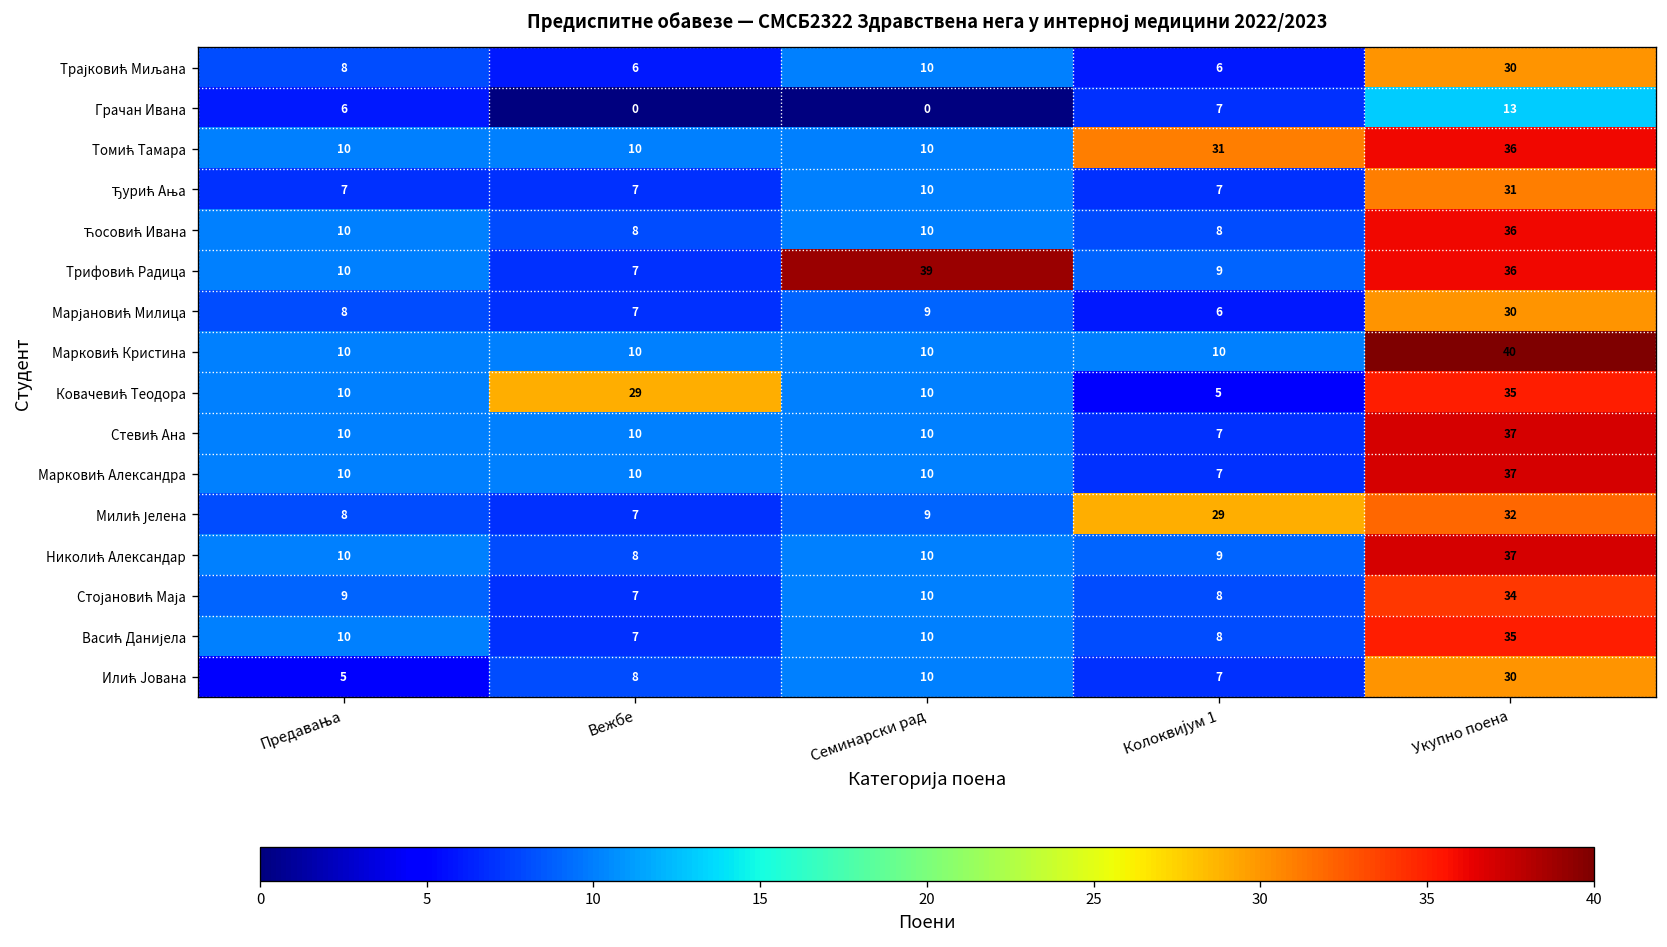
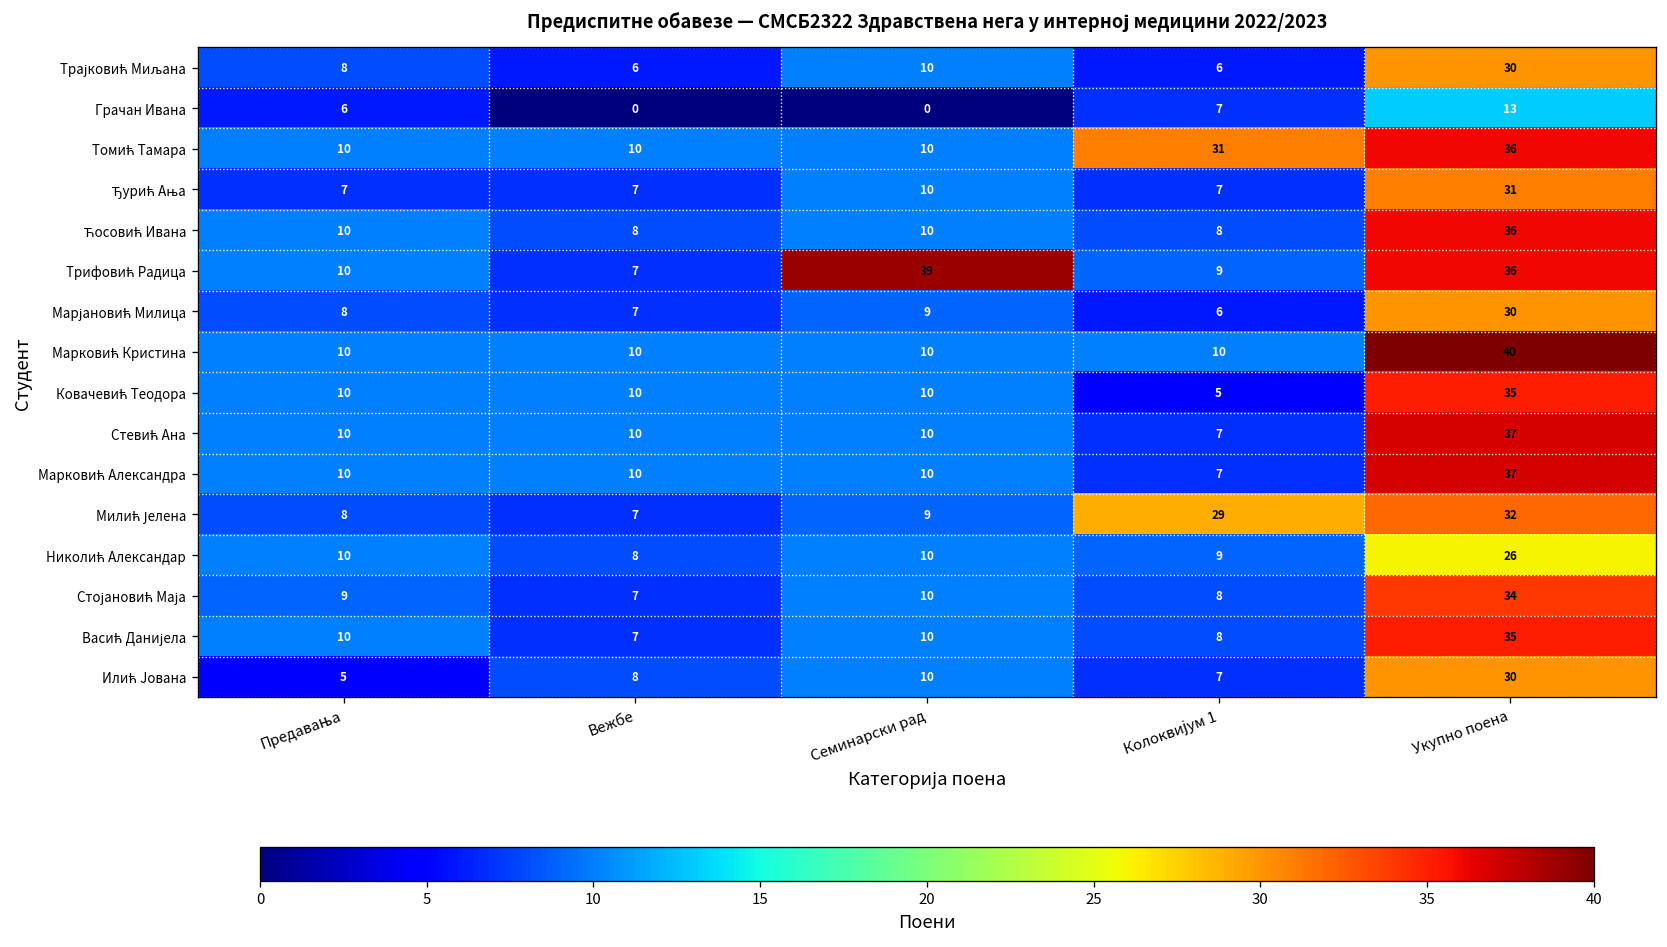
  {
    "Трајковић Миљана": {
      "Предавања": 8,
      "Вежбе": 6,
      "Семинарски рад": 10,
      "Колоквијум 1": 6,
      "Укупно поена": 30
    },
    "Грачан Ивана": {
      "Предавања": 6,
      "Вежбе": 0,
      "Семинарски рад": 0,
      "Колоквијум 1": 7,
      "Укупно поена": 13
    },
    "Томић Тамара": {
      "Предавања": 10,
      "Вежбе": 10,
      "Семинарски рад": 10,
      "Колоквијум 1": 31,
      "Укупно поена": 36
    },
    "Ђурић Ања": {
      "Предавања": 7,
      "Вежбе": 7,
      "Семинарски рад": 10,
      "Колоквијум 1": 7,
      "Укупно поена": 31
    },
    "Ћосовић Ивана": {
      "Предавања": 10,
      "Вежбе": 8,
      "Семинарски рад": 10,
      "Колоквијум 1": 8,
      "Укупно поена": 36
    },
    "Трифовић Радица": {
      "Предавања": 10,
      "Вежбе": 7,
      "Семинарски рад": 39,
      "Колоквијум 1": 9,
      "Укупно поена": 36
    },
    "Марјановић Милица": {
      "Предавања": 8,
      "Вежбе": 7,
      "Семинарски рад": 9,
      "Колоквијум 1": 6,
      "Укупно поена": 30
    },
    "Марковић Кристина": {
      "Предавања": 10,
      "Вежбе": 10,
      "Семинарски рад": 10,
      "Колоквијум 1": 10,
      "Укупно поена": 40
    },
    "Ковачевић Теодора": {
      "Предавања": 10,
-     "Вежбе": 29,
+     "Вежбе": 10,
      "Семинарски рад": 10,
      "Колоквијум 1": 5,
      "Укупно поена": 35
    },
    "Стевић Ана": {
      "Предавања": 10,
      "Вежбе": 10,
      "Семинарски рад": 10,
      "Колоквијум 1": 7,
      "Укупно поена": 37
    },
    "Марковић Александра": {
      "Предавања": 10,
      "Вежбе": 10,
      "Семинарски рад": 10,
      "Колоквијум 1": 7,
      "Укупно поена": 37
    },
    "Милић Јелена": {
      "Предавања": 8,
      "Вежбе": 7,
      "Семинарски рад": 9,
      "Колоквијум 1": 29,
      "Укупно поена": 32
    },
    "Николић Александар": {
      "Предавања": 10,
      "Вежбе": 8,
      "Семинарски рад": 10,
      "Колоквијум 1": 9,
-     "Укупно поена": 37
+     "Укупно поена": 26
    },
    "Стојановић Маја": {
      "Предавања": 9,
      "Вежбе": 7,
      "Семинарски рад": 10,
      "Колоквијум 1": 8,
      "Укупно поена": 34
    },
    "Васић Данијела": {
      "Предавања": 10,
      "Вежбе": 7,
      "Семинарски рад": 10,
      "Колоквијум 1": 8,
      "Укупно поена": 35
    },
    "Илић Joвана": {
      "Предавања": 5,
      "Вежбе": 8,
      "Семинарски рад": 10,
      "Колоквијум 1": 7,
      "Укупно поена": 30
    }
  }
